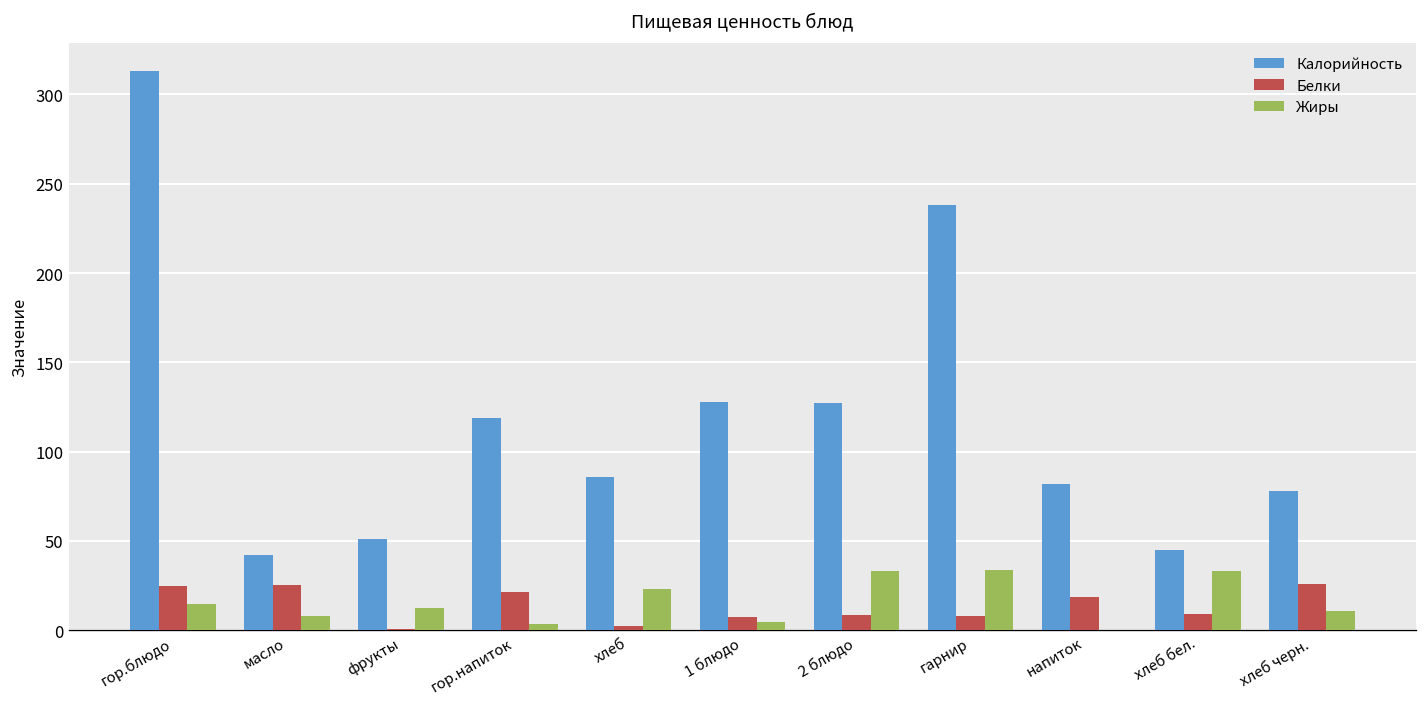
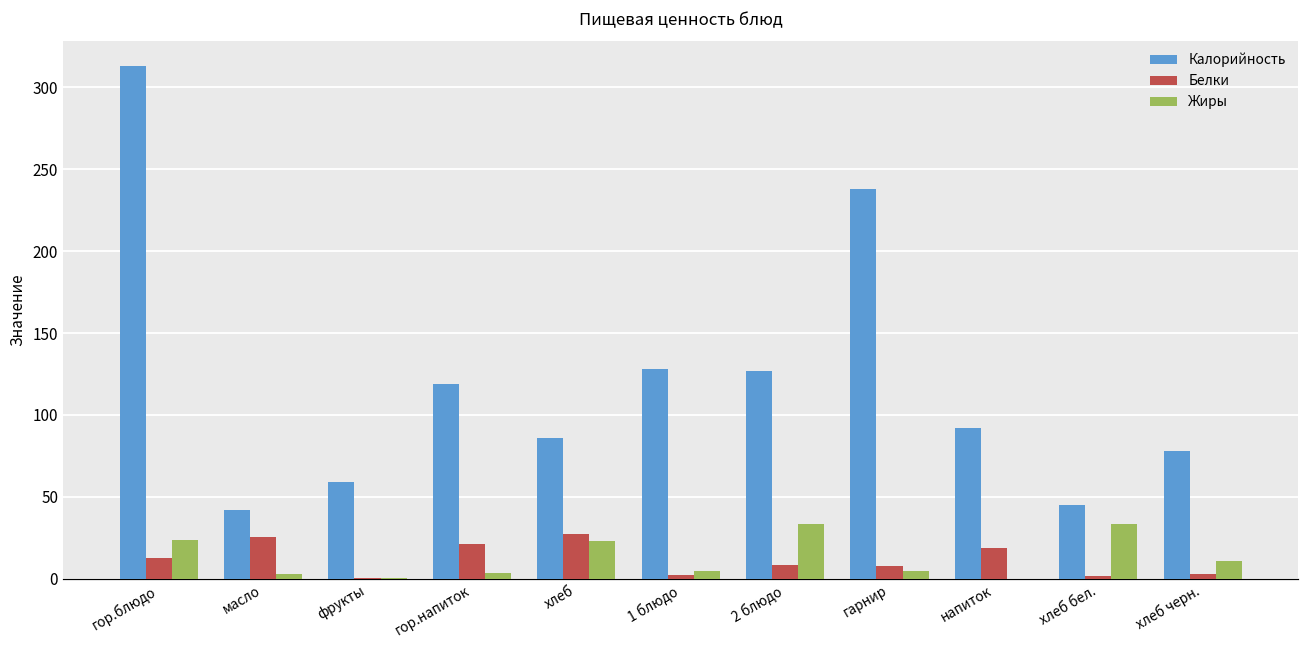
  {
    "Калорийность": {
      "гор.блюдо": 313,
      "масло": 42,
-     "фрукты": 51,
+     "фрукты": 59,
      "гор.напиток": 119,
      "хлеб": 86,
      "1 блюдо": 128,
      "2 блюдо": 127,
      "гарнир": 238,
-     "напиток": 82,
+     "напиток": 92,
      "хлеб бел.": 45,
      "хлеб черн.": 78
    },
    "Белки": {
-     "гор.блюдо": 25,
+     "гор.блюдо": 13,
      "масло": 25,
      "гор.напиток": 21,
-     "хлеб": 2,
-     "1 блюдо": 7,
+     "хлеб": 27,
+     "1 блюдо": 2,
      "2 блюдо": 8,
      "гарнир": 8,
      "напиток": 19,
-     "хлеб бел.": 9,
-     "хлеб черн.": 26
+     "хлеб бел.": 2,
+     "хлеб черн.": 3
    },
    "Жиры": {
-     "гор.блюдо": 15,
-     "масло": 8,
-     "фрукты": 12,
+     "гор.блюдо": 23,
+     "масло": 3,
+     "фрукты": 1,
      "гор.напиток": 4,
      "хлеб": 23,
      "1 блюдо": 4,
      "2 блюдо": 33,
-     "гарнир": 34,
+     "гарнир": 4,
      "напиток": 0,
      "хлеб бел.": 33,
      "хлеб черн.": 11
    }
  }
